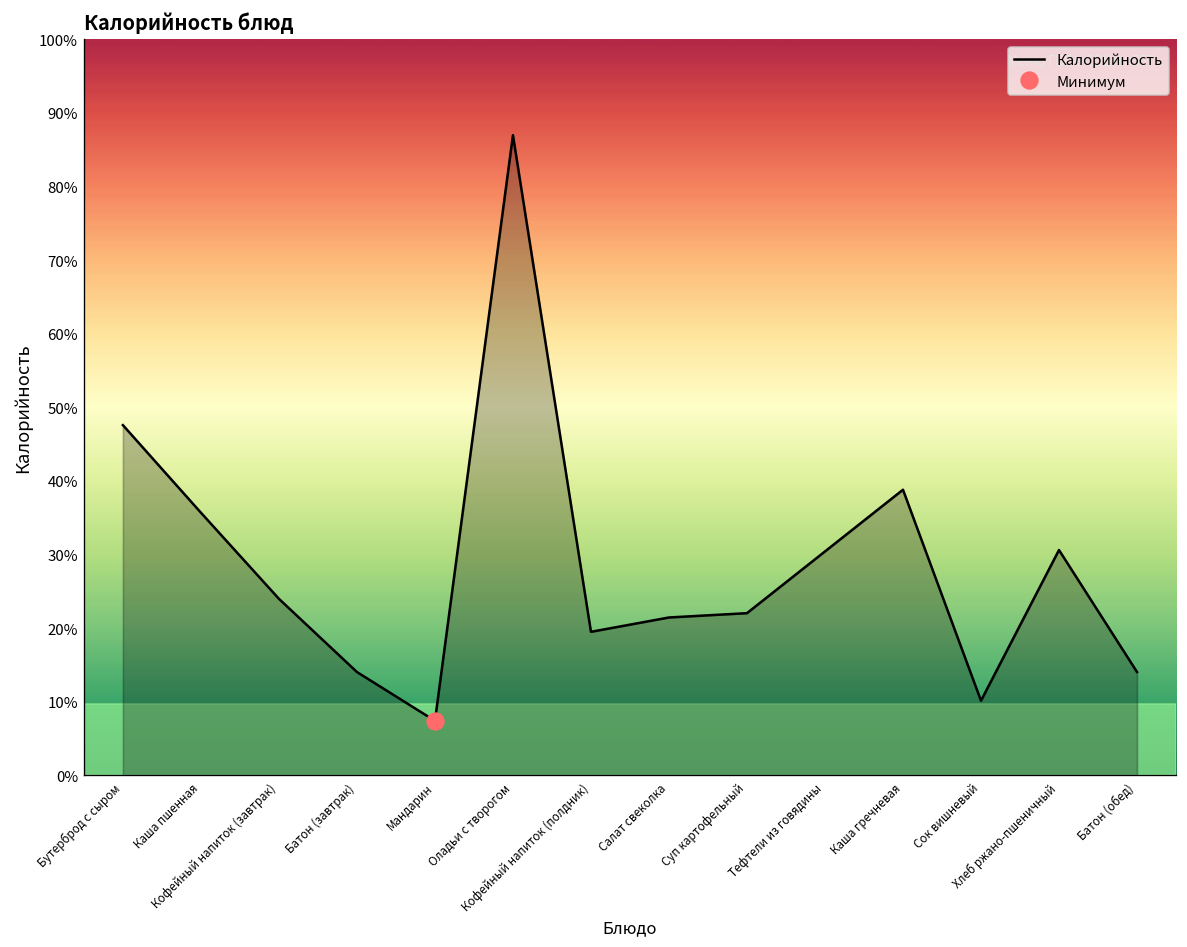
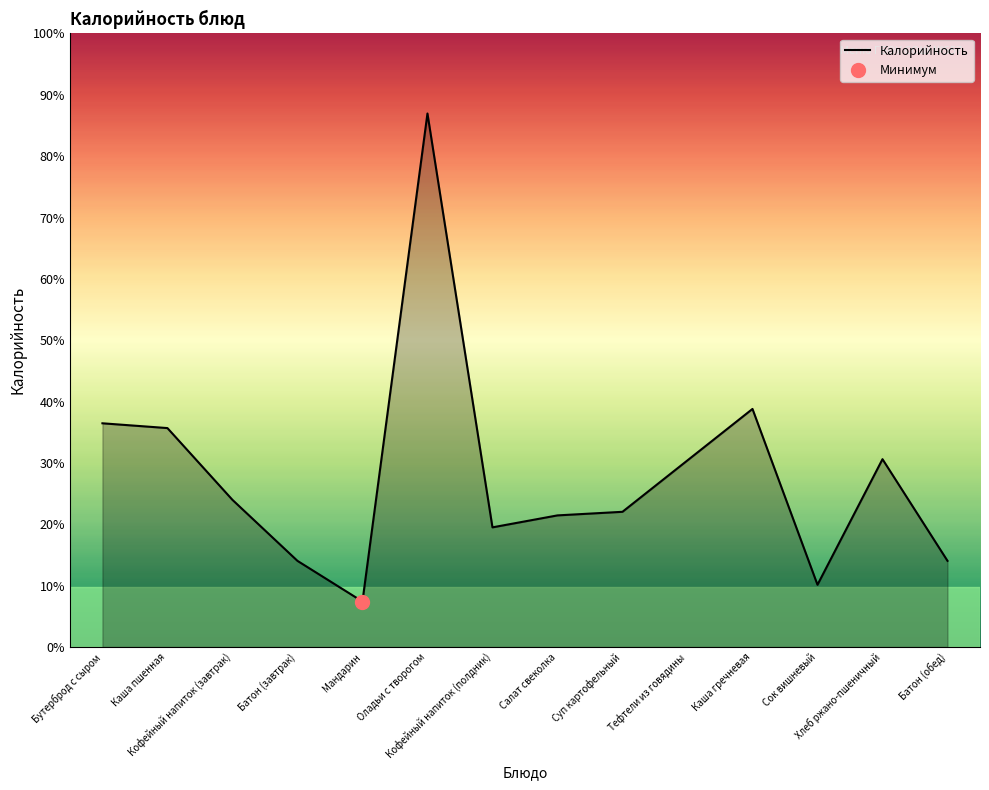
  {
    "Калорийность": {
-     "Бутерброд с сыром": "48%",
+     "Бутерброд с сыром": "36%",
      "Каша пшенная": "36%",
      "Кофейный напиток (завтрак)": "24%",
      "Батон (завтрак)": "14%",
      "Оладьи с творогом": "87%",
      "Кофейный напиток (полдник)": "19%",
      "Салат свеколка": "21%",
      "Суп картофельный": "22%",
      "Тефтели из говядины": "30%",
      "Каша гречневая": "39%",
      "Сок вишневый": "10%",
      "Хлеб ржано-пшеничный": "31%",
      "Батон (обед)": "14%"
    }
  }
